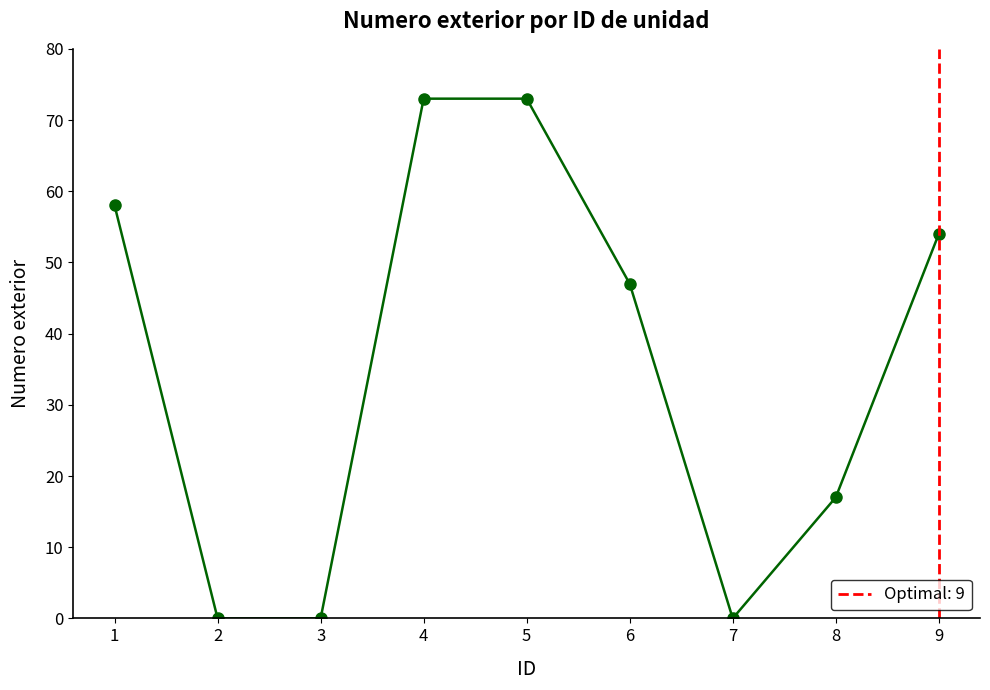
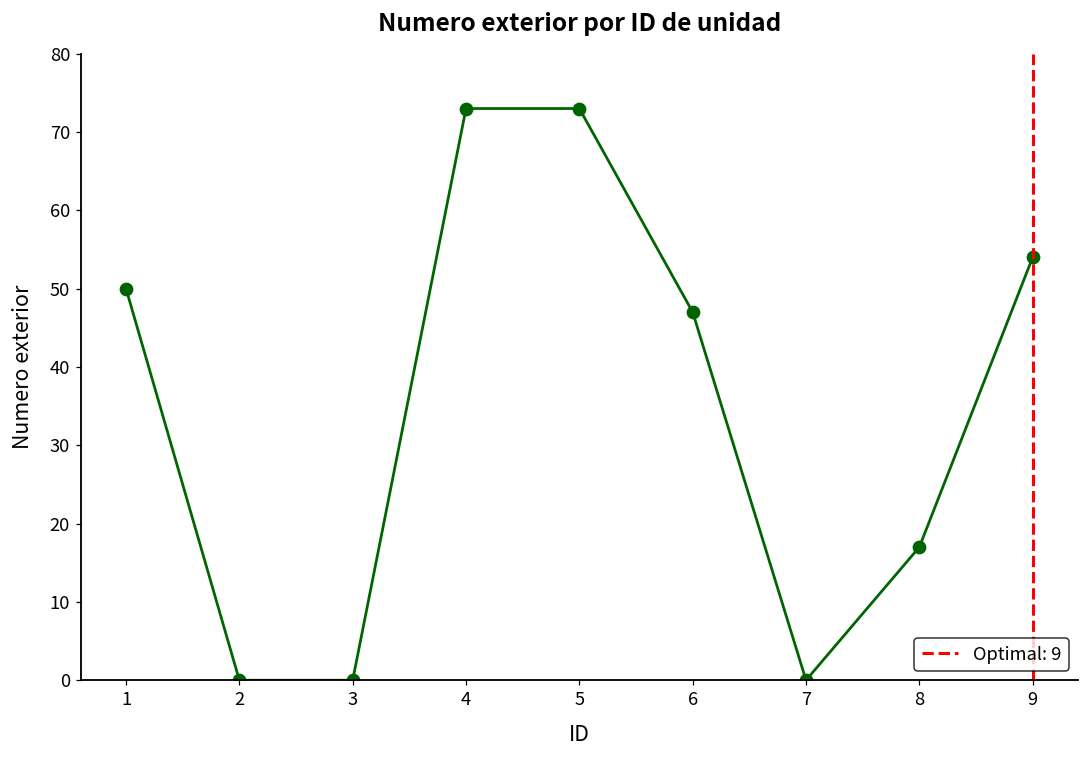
  {
-   "1": 58,
+   "1": 50,
    "2": 0,
    "3": 0,
    "4": 73,
    "5": 73,
    "6": 47,
    "7": 0,
    "8": 17,
    "9": 54
  }
